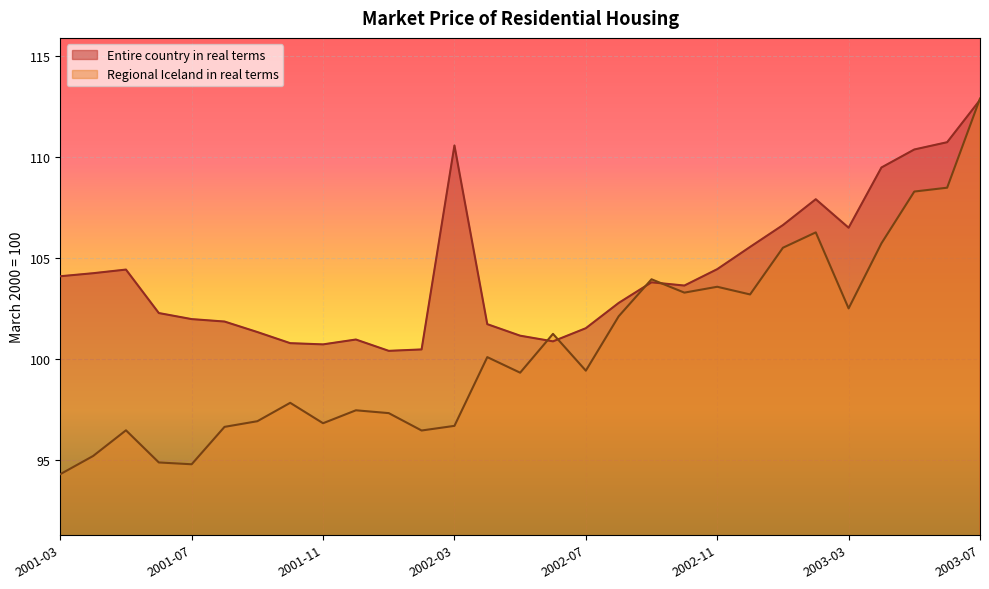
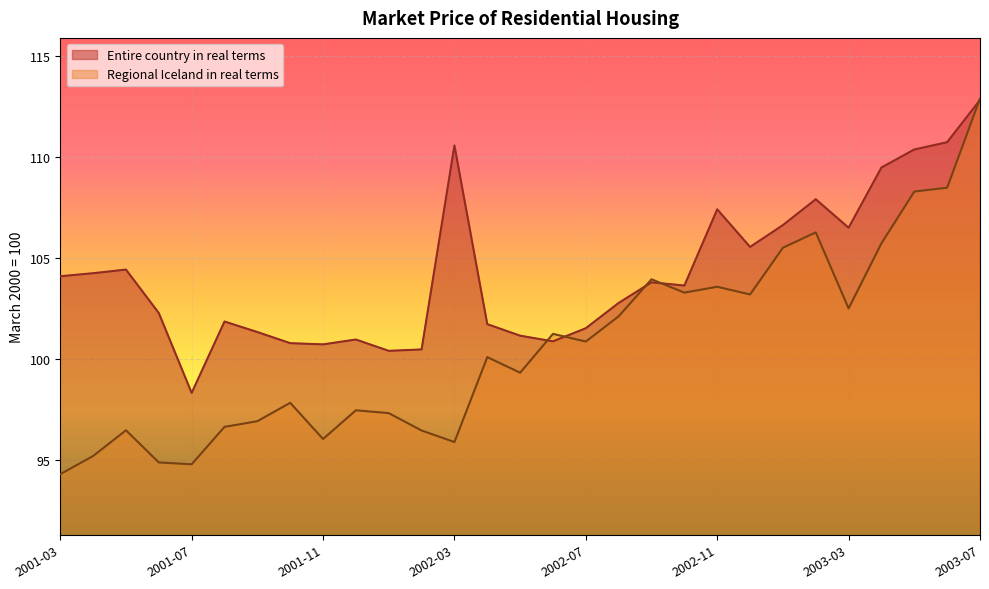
  {
    "Entire country in real terms": {
      "2001-03": 104.1,
-     "2001-07": 102.0,
+     "2001-07": 98.3,
      "2001-11": 100.7,
      "2002-03": 110.6,
      "2002-07": 101.5,
-     "2002-11": 104.5,
+     "2002-11": 107.4,
      "2003-03": 106.5
    },
    "Regional Iceland in real terms": {
      "2001-03": 94.3,
      "2001-07": 94.8,
-     "2001-11": 96.8,
-     "2002-03": 96.7,
-     "2002-07": 99.4,
+     "2001-11": 96.1,
+     "2002-03": 95.9,
+     "2002-07": 100.9,
      "2002-11": 103.6,
      "2003-03": 102.5
    }
  }
